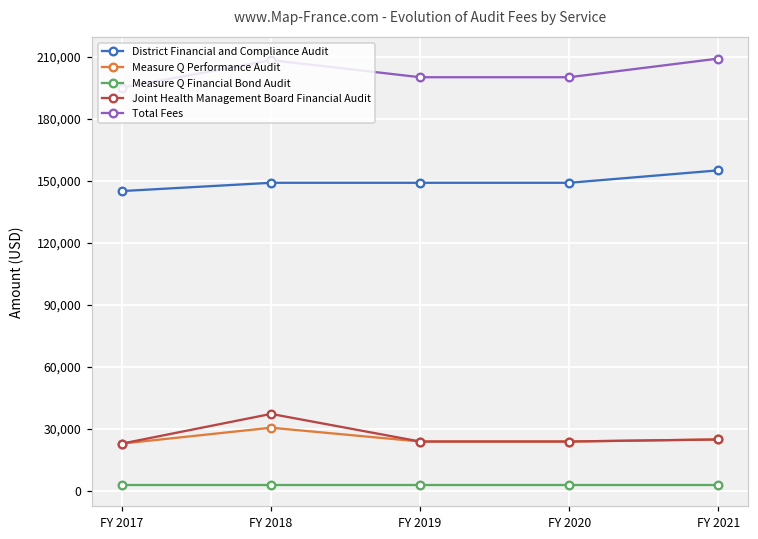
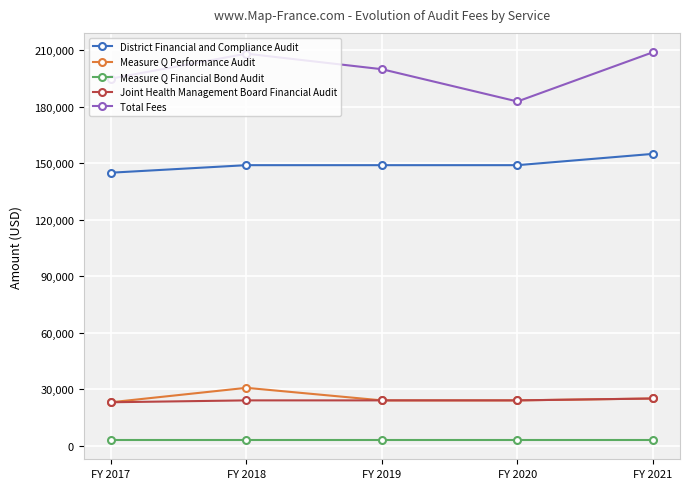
  {
    "District Financial and Compliance Audit": {
      "FY 2017": "145,000",
      "FY 2018": "149,000",
      "FY 2019": "149,000",
      "FY 2020": "149,000",
      "FY 2021": "155,000"
    },
    "Measure Q Performance Audit": {
      "FY 2018": "31,000"
    },
    "Measure Q Financial Bond Audit": {
      "FY 2017": "3,000",
      "FY 2018": "3,000",
      "FY 2019": "3,000",
      "FY 2020": "3,000",
      "FY 2021": "3,000"
    },
    "Joint Health Management Board Financial Audit": {
-     "FY 2018": "37,000"
+     "FY 2018": "24,000"
    },
    "Total Fees": {
      "FY 2019": "200,000",
-     "FY 2020": "200,000",
+     "FY 2020": "183,000",
      "FY 2021": "209,000"
    }
  }
